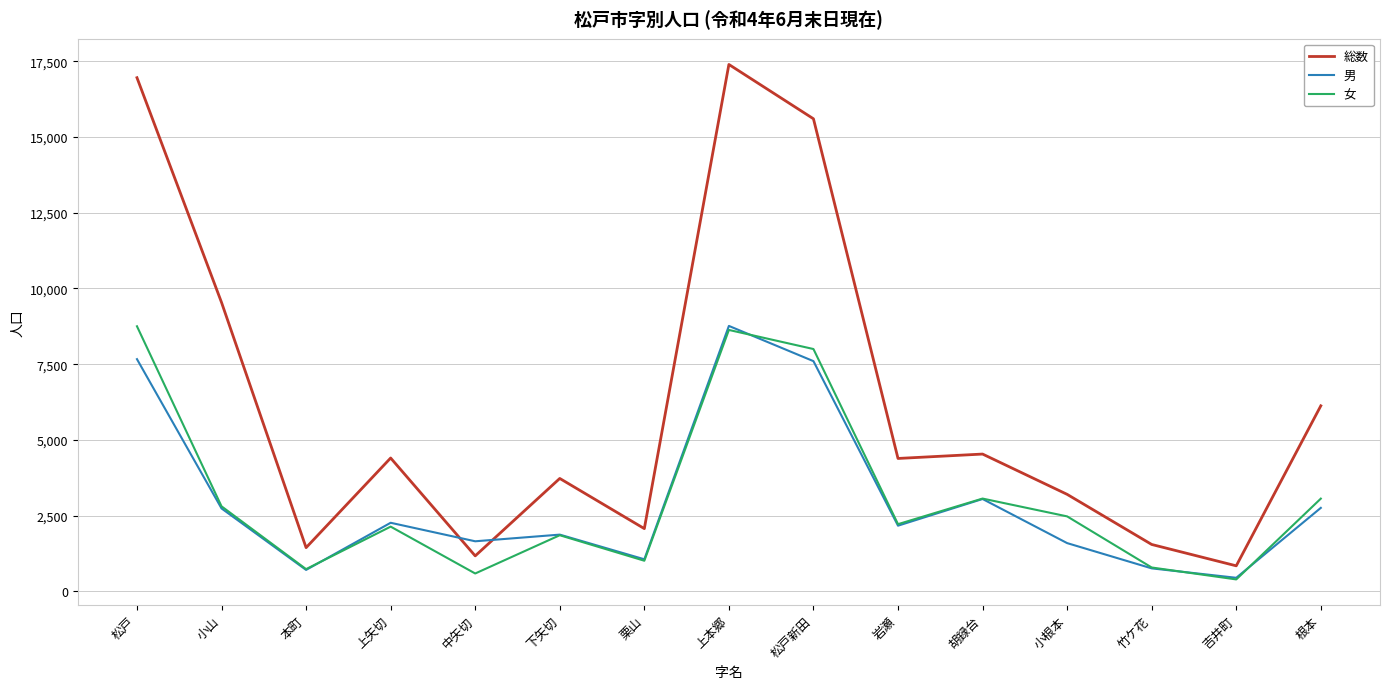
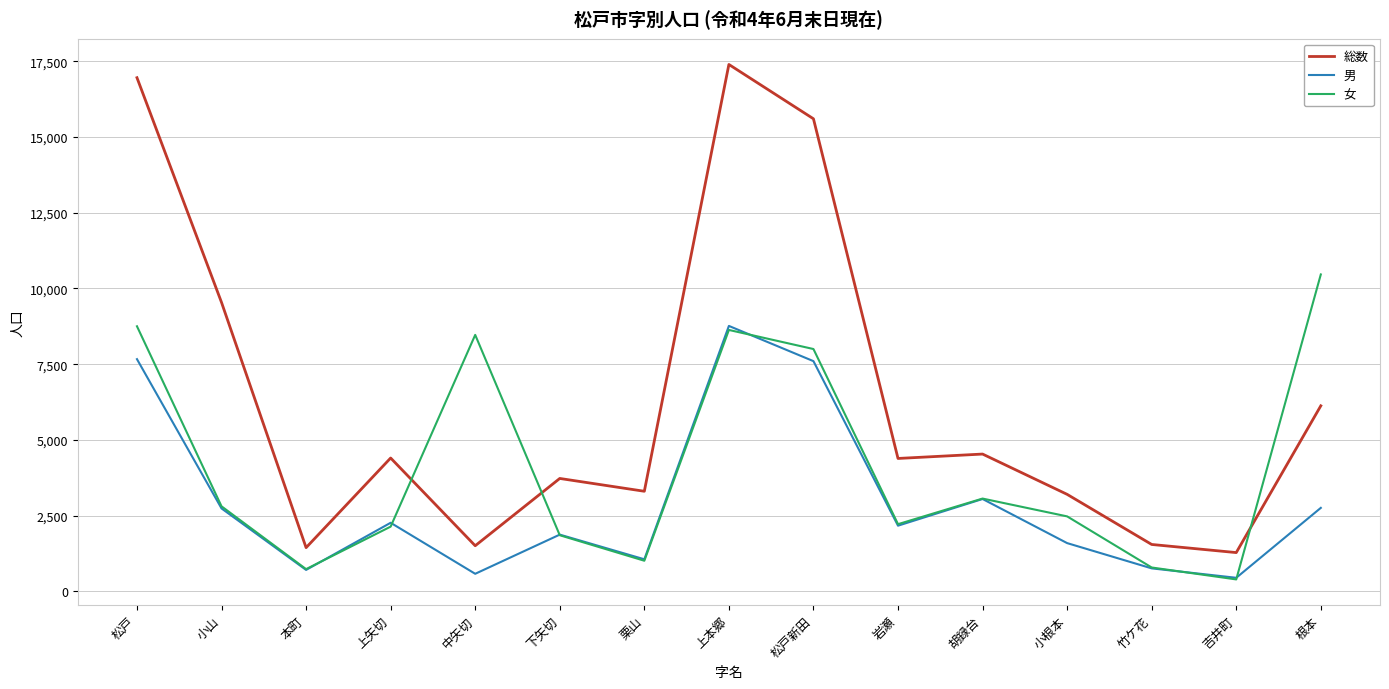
  {
    "総数": {
      "松戸": "17,000",
      "小山": "9,500",
      "本町": "1,400",
      "上矢切": "4,400",
-     "中矢切": "1,200",
+     "中矢切": "1,500",
      "下矢切": "3,700",
-     "栗山": "2,100",
+     "栗山": "3,300",
      "上本郷": "17,400",
      "松戸新田": "15,600",
      "岩瀬": "4,400",
      "胡録台": "4,500",
      "小根本": "3,200",
      "竹ケ花": "1,500",
-     "吉井町": "800",
+     "吉井町": "1,300",
      "根本": "6,100"
    },
    "男": {
      "松戸": "7,700",
      "上矢切": "2,300",
-     "中矢切": "1,700",
+     "中矢切": "600",
      "上本郷": "8,800",
      "松戸新田": "7,600",
      "小根本": "1,600",
      "根本": "2,800"
    },
    "女": {
      "松戸": "8,800",
      "上矢切": "2,100",
-     "中矢切": "600",
+     "中矢切": "8,500",
      "上本郷": "8,600",
      "松戸新田": "8,000",
      "小根本": "2,500",
-     "根本": "3,100"
+     "根本": "10,500"
    }
  }
